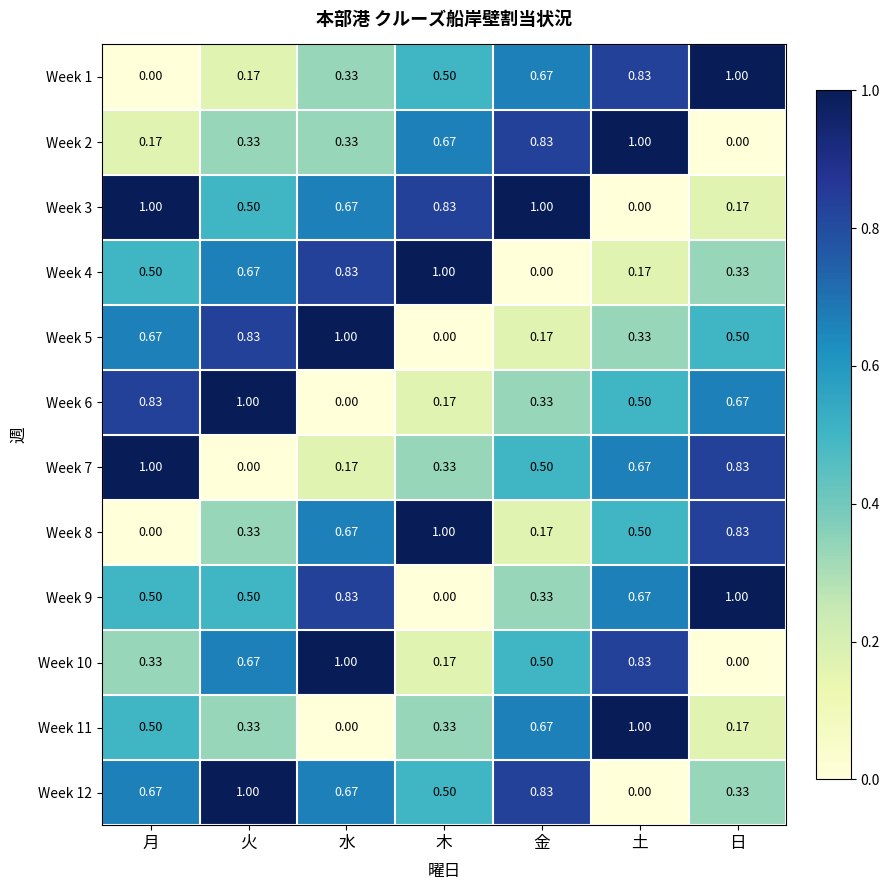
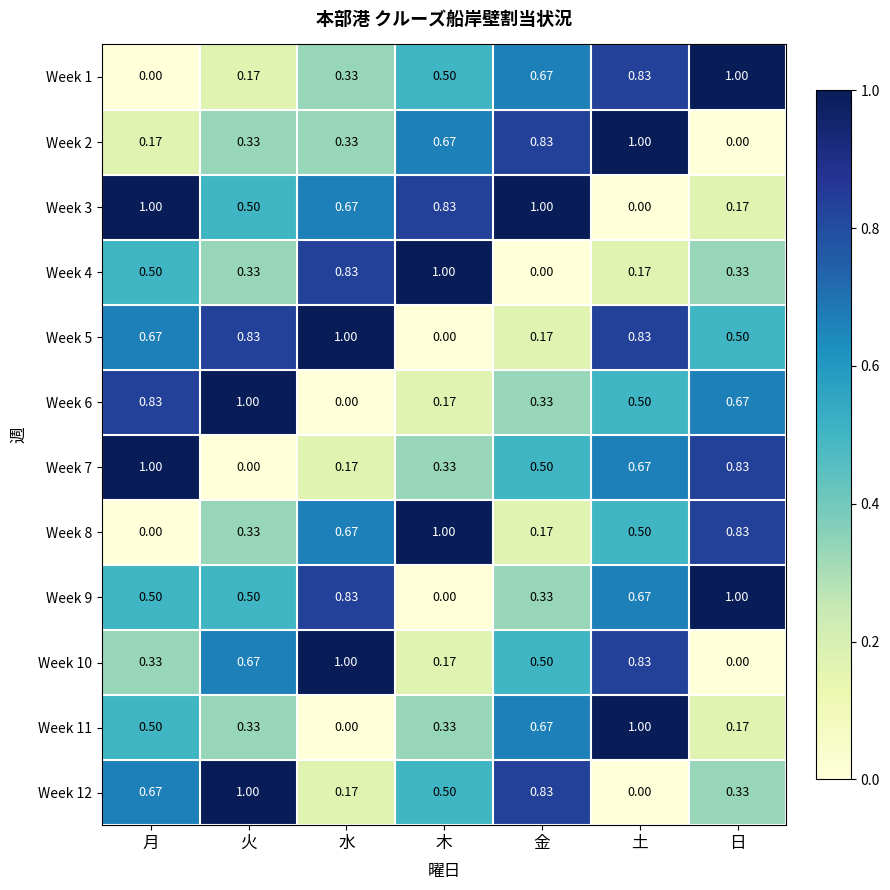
  {
    "Week 1": {
      "月": 0.00,
      "火": 0.17,
      "水": 0.33,
      "木": 0.50,
      "金": 0.67,
      "土": 0.83,
      "日": 1.00
    },
    "Week 2": {
      "月": 0.17,
      "火": 0.33,
      "水": 0.33,
      "木": 0.67,
      "金": 0.83,
      "土": 1.00,
      "日": 0.00
    },
    "Week 3": {
      "月": 1.00,
      "火": 0.50,
      "水": 0.67,
      "木": 0.83,
      "金": 1.00,
      "土": 0.00,
      "日": 0.17
    },
    "Week 4": {
      "月": 0.50,
-     "火": 0.67,
+     "火": 0.33,
      "水": 0.83,
      "木": 1.00,
      "金": 0.00,
      "土": 0.17,
      "日": 0.33
    },
    "Week 5": {
      "月": 0.67,
      "火": 0.83,
      "水": 1.00,
      "木": 0.00,
      "金": 0.17,
-     "土": 0.33,
+     "土": 0.83,
      "日": 0.50
    },
    "Week 6": {
      "月": 0.83,
      "火": 1.00,
      "水": 0.00,
      "木": 0.17,
      "金": 0.33,
      "土": 0.50,
      "日": 0.67
    },
    "Week 7": {
      "月": 1.00,
      "火": 0.00,
      "水": 0.17,
      "木": 0.33,
      "金": 0.50,
      "土": 0.67,
      "日": 0.83
    },
    "Week 8": {
      "月": 0.00,
      "火": 0.33,
      "水": 0.67,
      "木": 1.00,
      "金": 0.17,
      "土": 0.50,
      "日": 0.83
    },
    "Week 9": {
      "月": 0.50,
      "火": 0.50,
      "水": 0.83,
      "木": 0.00,
      "金": 0.33,
      "土": 0.67,
      "日": 1.00
    },
    "Week 10": {
      "月": 0.33,
      "火": 0.67,
      "水": 1.00,
      "木": 0.17,
      "金": 0.50,
      "土": 0.83,
      "日": 0.00
    },
    "Week 11": {
      "月": 0.50,
      "火": 0.33,
      "水": 0.00,
      "木": 0.33,
      "金": 0.67,
      "土": 1.00,
      "日": 0.17
    },
    "Week 12": {
      "月": 0.67,
      "火": 1.00,
-     "水": 0.67,
+     "水": 0.17,
      "木": 0.50,
      "金": 0.83,
      "土": 0.00,
      "日": 0.33
    }
  }
